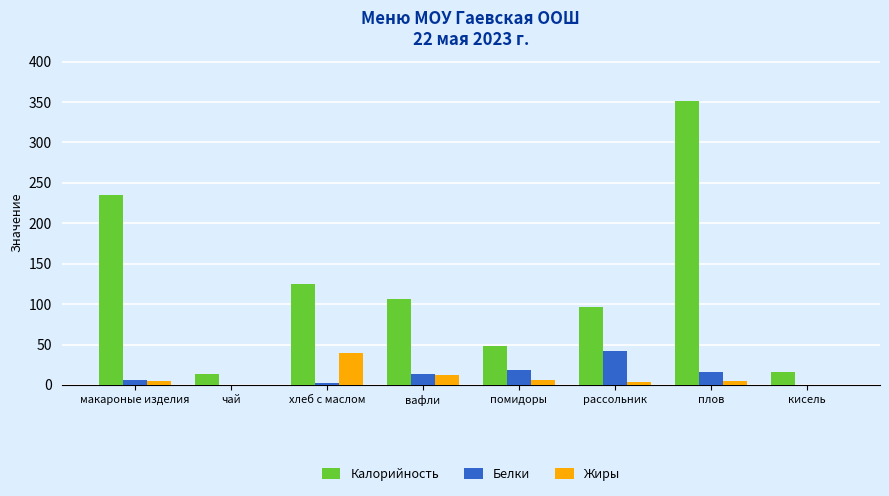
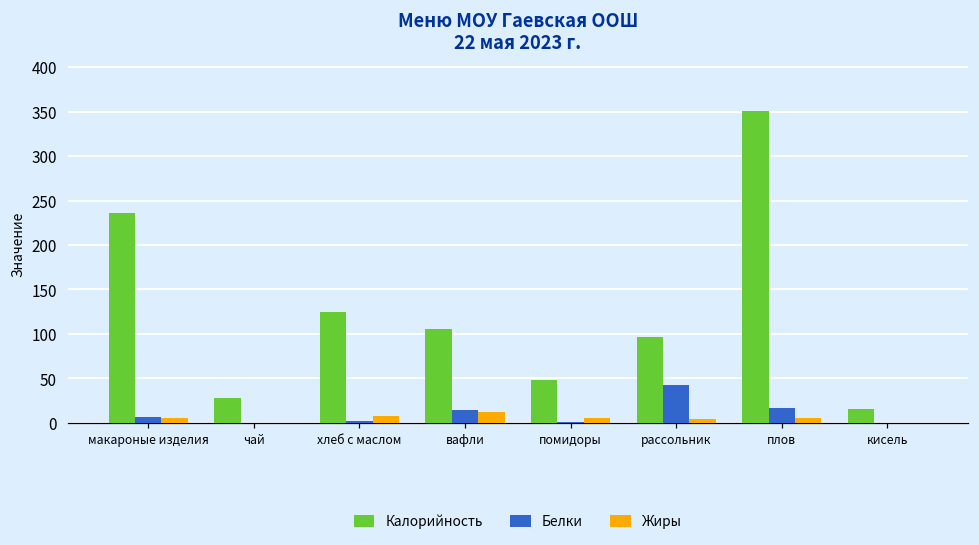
  {
    "Калорийность": {
      "макароные изделия": 240,
-     "чай": 10,
+     "чай": 30,
      "хлеб с маслом": 130,
      "вафли": 110,
      "помидоры": 50,
      "рассольник": 100,
      "плов": 350,
      "кисель": 20
    },
    "Белки": {
      "макароные изделия": 10,
      "вафли": 10,
-     "помидоры": 20,
+     "помидоры": 0,
      "рассольник": 40,
      "плов": 20,
      "кисель": 0
    },
    "Жиры": {
      "макароные изделия": 10,
      "чай": 0,
-     "хлеб с маслом": 40,
+     "хлеб с маслом": 10,
      "вафли": 10,
      "помидоры": 10,
      "рассольник": 0,
      "плов": 10,
      "кисель": 0
    }
  }
